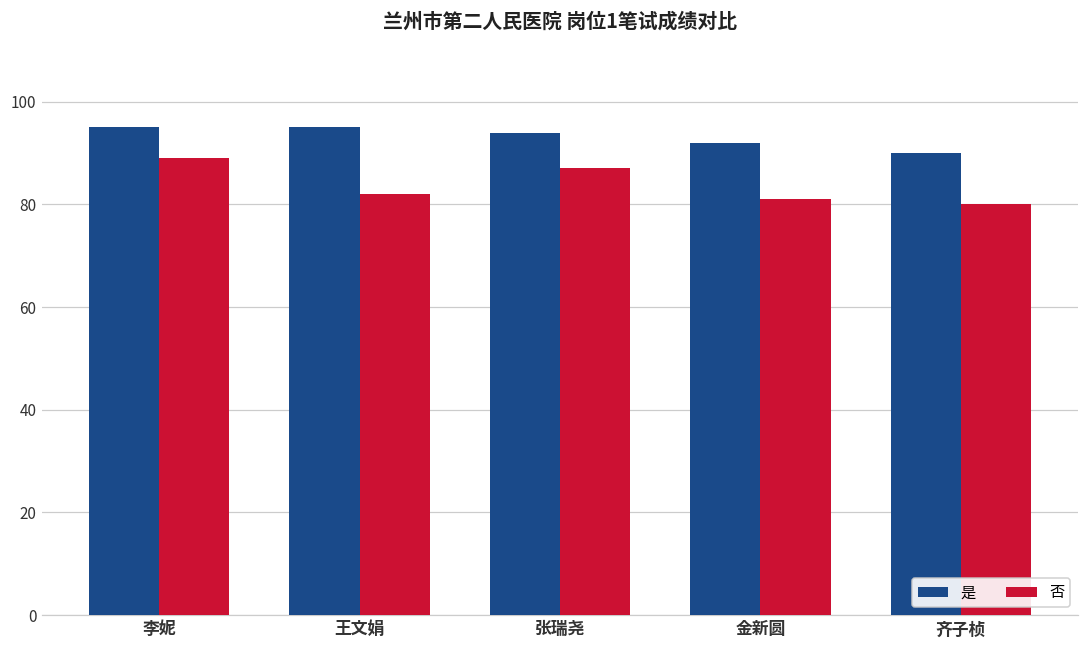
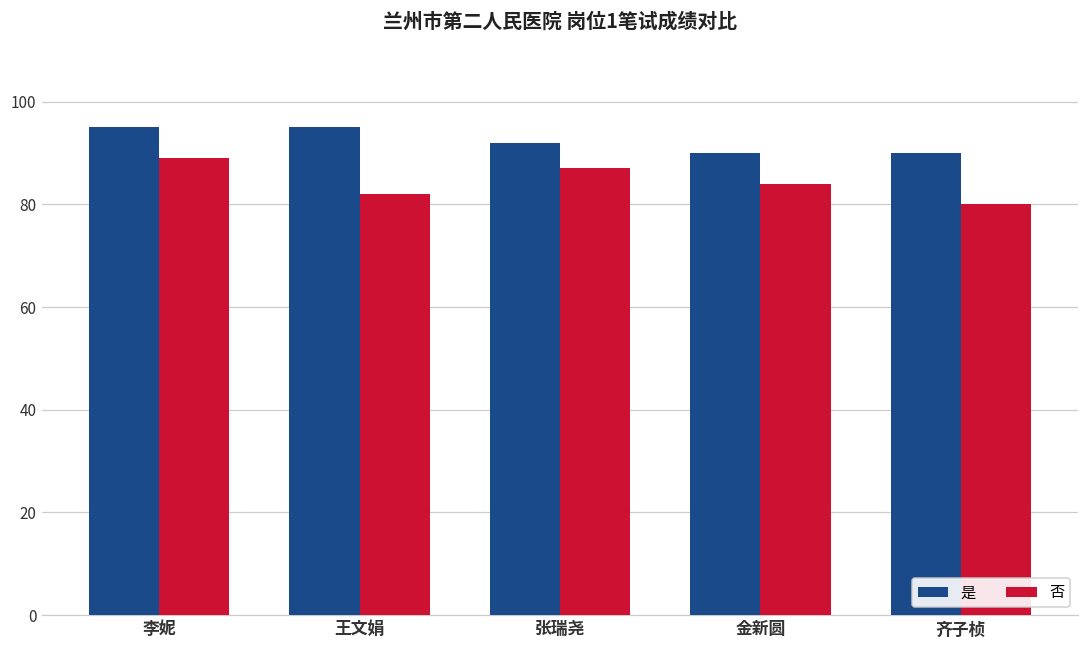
  {
    "是": {
      "李妮": 95,
      "王文娟": 95,
-     "张瑞尧": 94,
-     "金新圆": 92,
+     "张瑞尧": 92,
+     "金新圆": 90,
      "齐子桢": 90
    },
    "否": {
      "李妮": 89,
      "王文娟": 82,
      "张瑞尧": 87,
-     "金新圆": 81,
+     "金新圆": 84,
      "齐子桢": 80
    }
  }
